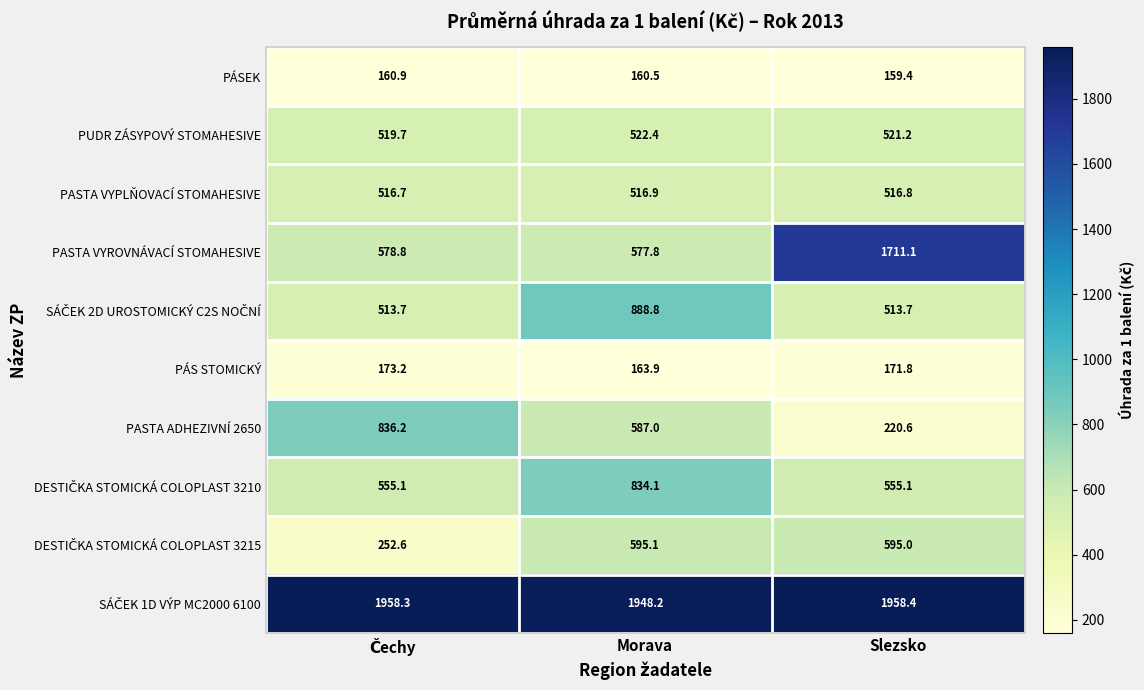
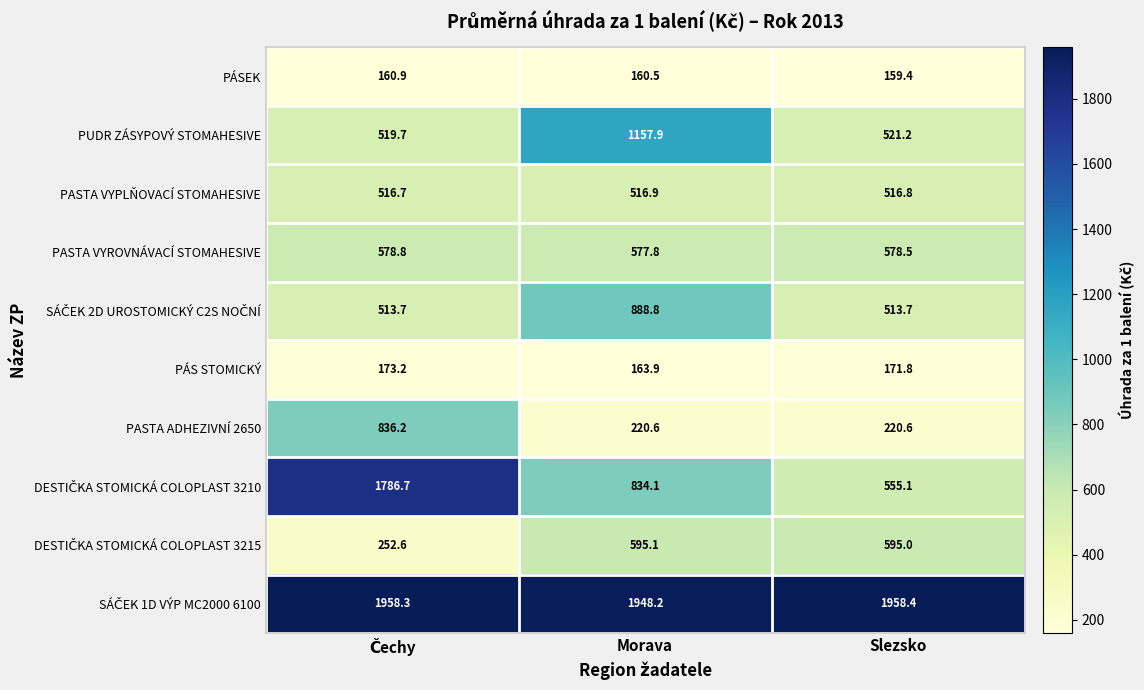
  {
    "PÁSEK": {
      "Čechy": 160.9,
      "Morava": 160.5,
      "Slezsko": 159.4
    },
    "PUDR ZÁSYPOVÝ STOMAHESIVE": {
      "Čechy": 519.7,
-     "Morava": 522.4,
+     "Morava": 1157.9,
      "Slezsko": 521.2
    },
    "PASTA VYPLŇOVACÍ STOMAHESIVE": {
      "Čechy": 516.7,
      "Morava": 516.9,
      "Slezsko": 516.8
    },
    "PASTA VYROVNÁVACÍ STOMAHESIVE": {
      "Čechy": 578.8,
      "Morava": 577.8,
-     "Slezsko": 1711.1
+     "Slezsko": 578.5
    },
    "SÁČEK 2D UROSTOMICKÝ C2S NOČNÍ": {
      "Čechy": 513.7,
      "Morava": 888.8,
      "Slezsko": 513.7
    },
    "PÁS STOMICKÝ": {
      "Čechy": 173.2,
      "Morava": 163.9,
      "Slezsko": 171.8
    },
    "PASTA ADHEZIVNÍ 2650": {
      "Čechy": 836.2,
-     "Morava": 587.0,
+     "Morava": 220.6,
      "Slezsko": 220.6
    },
    "DESTIČKA STOMICKÁ COLOPLAST 3210": {
-     "Čechy": 555.1,
+     "Čechy": 1786.7,
      "Morava": 834.1,
      "Slezsko": 555.1
    },
    "DESTIČKA STOMICKÁ COLOPLAST 3215": {
      "Čechy": 252.6,
      "Morava": 595.1,
      "Slezsko": 595.0
    },
    "SÁČEK 1D VÝP MC2000 6100": {
      "Čechy": 1958.3,
      "Morava": 1948.2,
      "Slezsko": 1958.4
    }
  }
